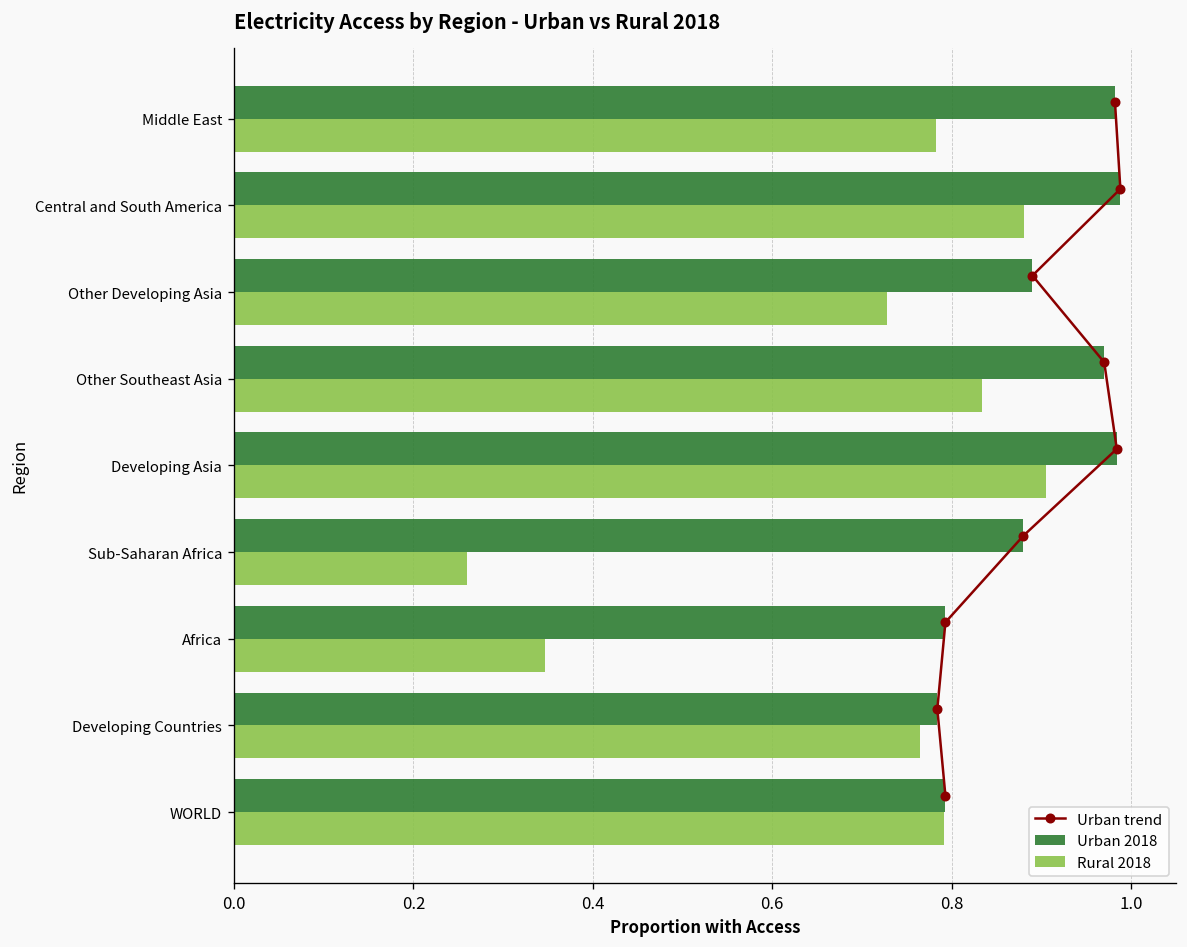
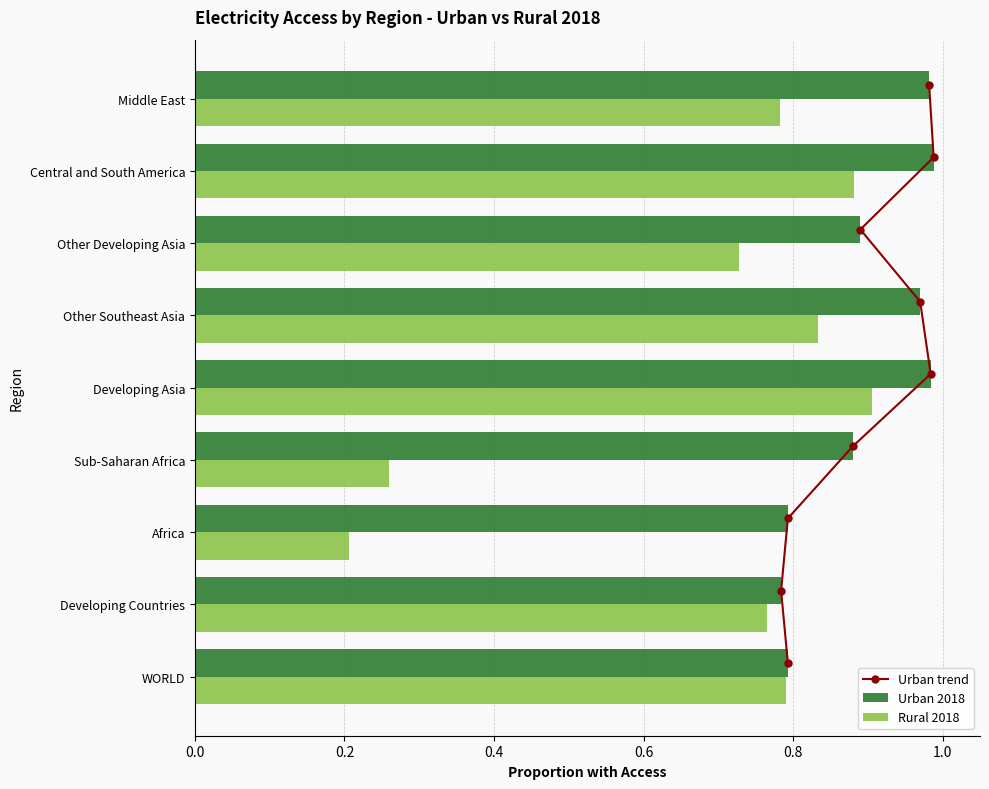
  {
    "Urban 2018": {
      "Middle East": 0.98,
      "Central and South America": 0.99,
      "Other Developing Asia": 0.89,
      "Other Southeast Asia": 0.97,
      "Developing Asia": 0.98,
      "Sub-Saharan Africa": 0.88,
      "Africa": 0.79,
      "Developing Countries": 0.78,
      "WORLD": 0.79
    },
    "Rural 2018": {
      "Middle East": 0.78,
      "Central and South America": 0.88,
      "Other Developing Asia": 0.73,
      "Other Southeast Asia": 0.83,
      "Developing Asia": 0.91,
      "Sub-Saharan Africa": 0.26,
-     "Africa": 0.35,
+     "Africa": 0.21,
      "Developing Countries": 0.77,
      "WORLD": 0.79
    }
  }
